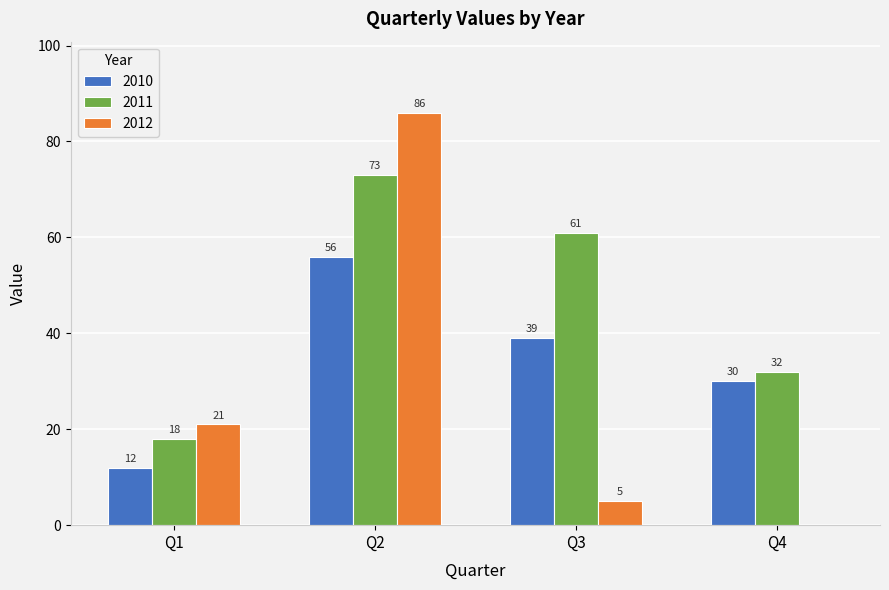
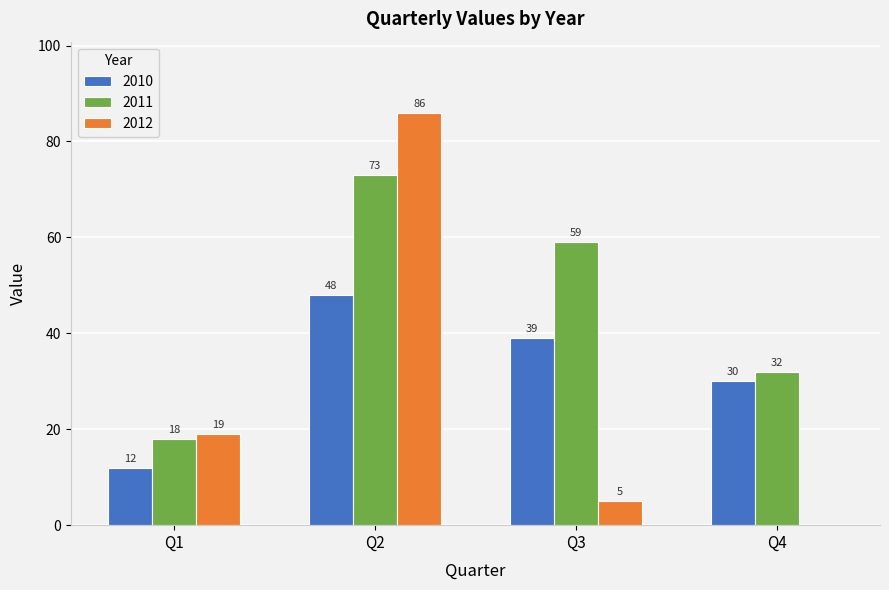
  {
    "2010": {
      "Q1": 12,
-     "Q2": 56,
+     "Q2": 48,
      "Q3": 39,
      "Q4": 30
    },
    "2011": {
      "Q1": 18,
      "Q2": 73,
-     "Q3": 61,
+     "Q3": 59,
      "Q4": 32
    },
    "2012": {
-     "Q1": 21,
+     "Q1": 19,
      "Q2": 86,
      "Q3": 5
    }
  }
